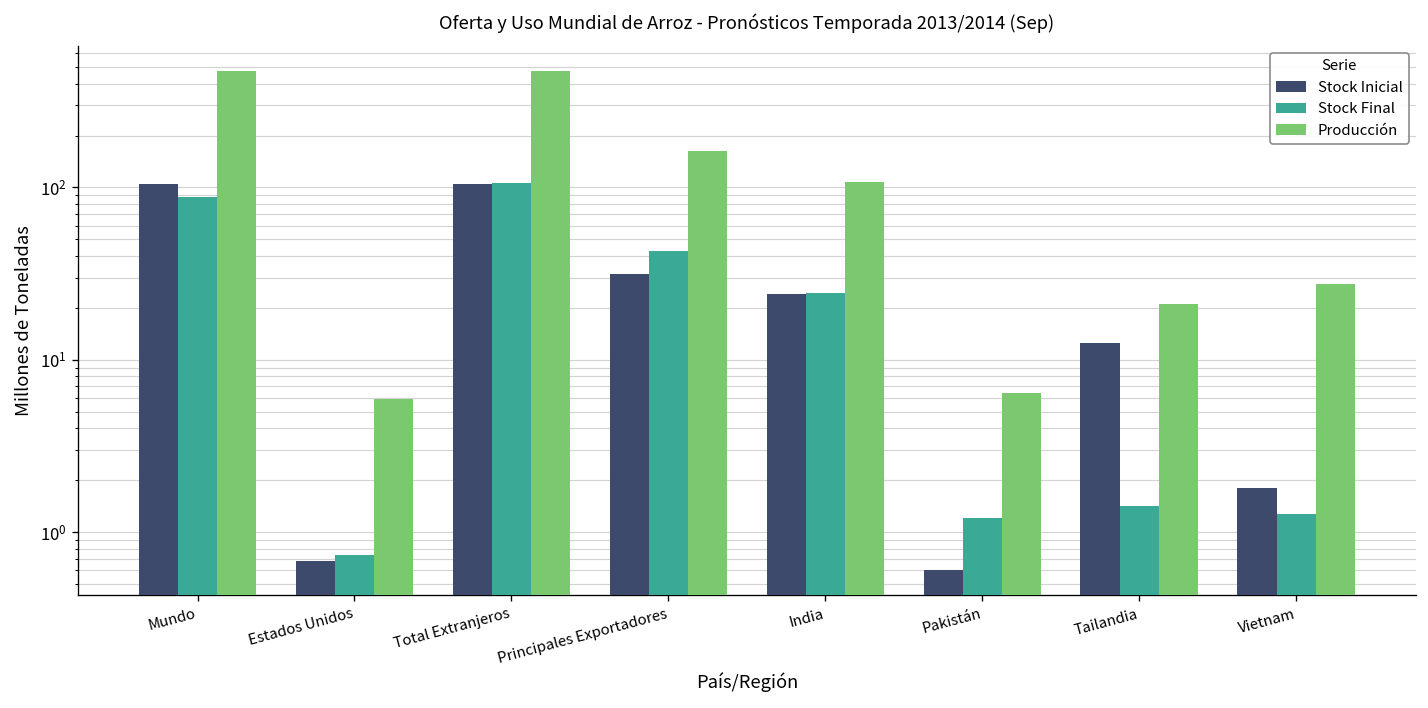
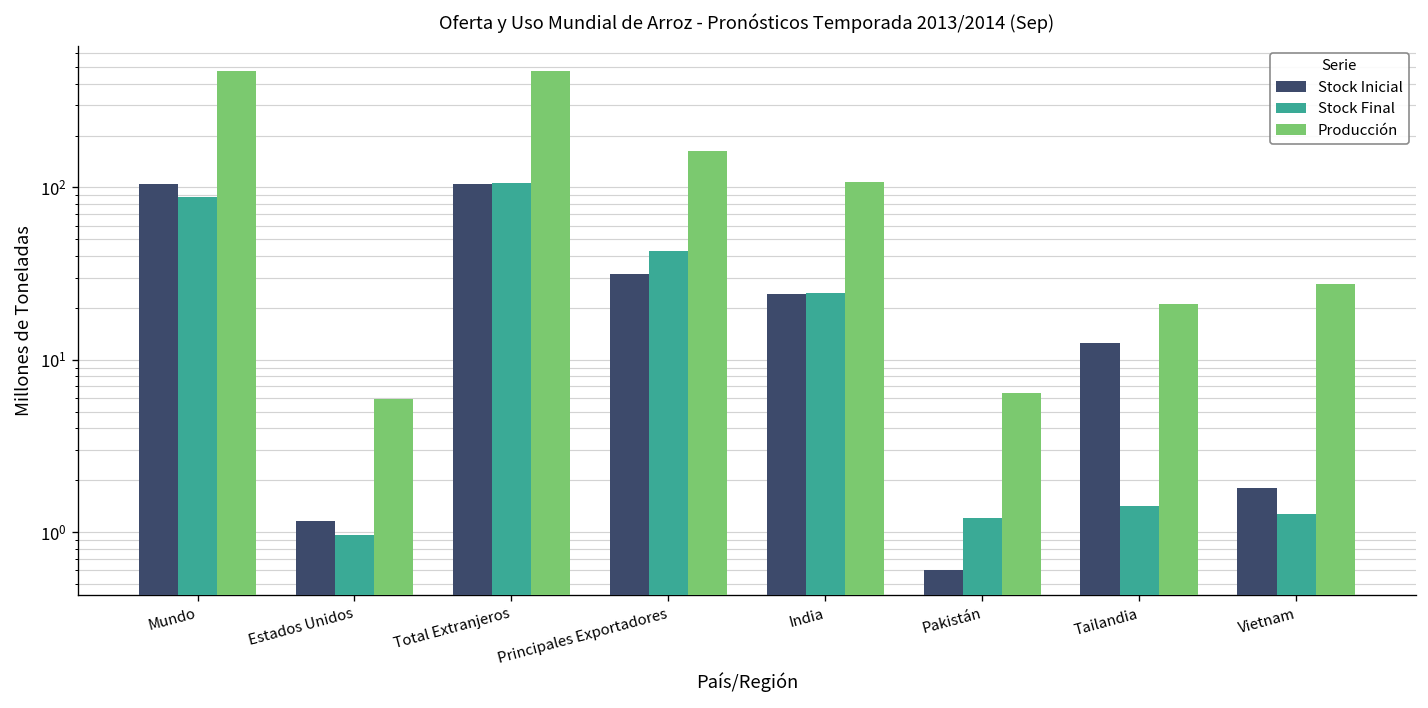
  {
    "Stock Inicial": {
      "Mundo": 110,
-     "Estados Unidos": 0.7,
+     "Estados Unidos": 1.2,
      "Total Extranjeros": 100,
      "Principales Exportadores": 31,
      "India": 24,
      "Pakistán": 0.6,
      "Tailandia": 13,
      "Vietnam": 1.8
    },
    "Stock Final": {
      "Mundo": 90,
-     "Estados Unidos": 0.7,
+     "Estados Unidos": 1.0,
      "Total Extranjeros": 110,
      "Principales Exportadores": 43,
      "India": 25,
      "Pakistán": 1.2,
      "Tailandia": 1.4,
      "Vietnam": 1.3
    },
    "Producción": {
      "Mundo": 480,
      "Estados Unidos": 5.9,
      "Total Extranjeros": 470,
      "Principales Exportadores": 160,
      "India": 110,
      "Pakistán": 6,
      "Tailandia": 21,
      "Vietnam": 28
    }
  }
